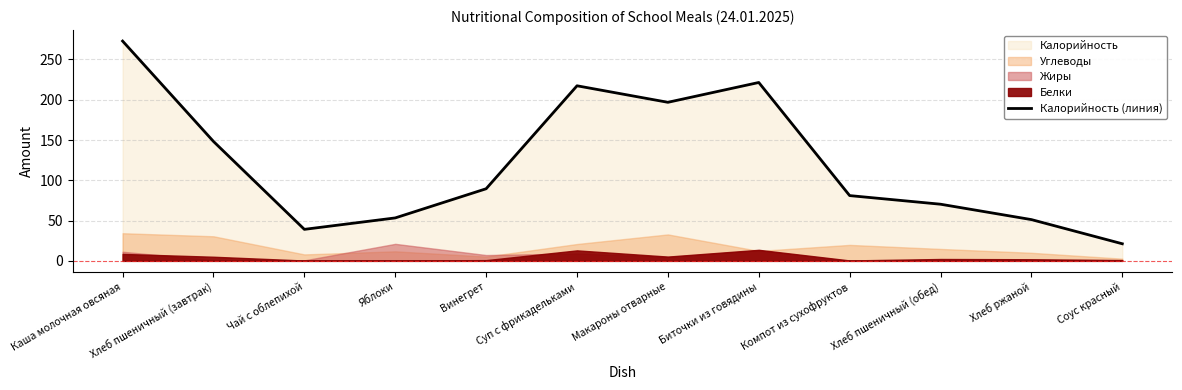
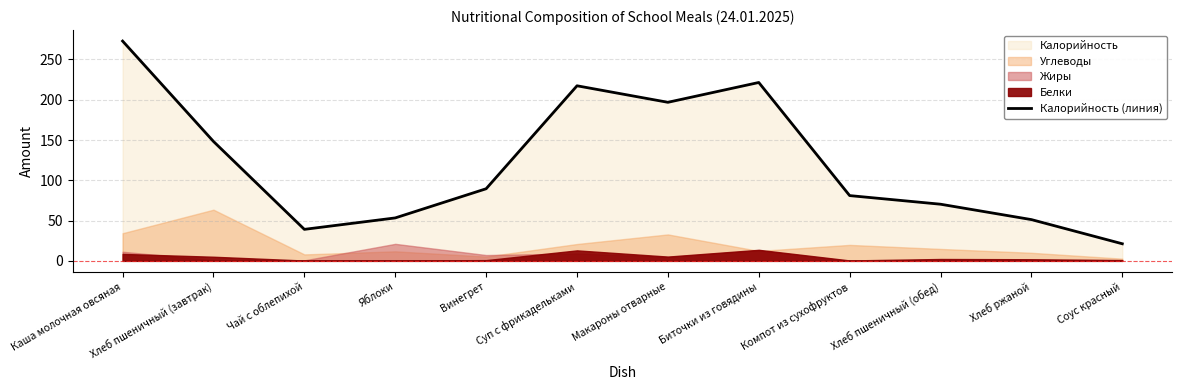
  {
    "Калорийность": {
      "Каша молочная овсяная": 270,
      "Хлеб пшеничный (завтрак)": 150,
      "Чай с облепихой": 40,
      "Яблоки": 50,
      "Винегрет": 90,
      "Суп с фрикадельками": 220,
      "Макароны отварные": 200,
      "Биточки из говядины": 220,
      "Компот из сухофруктов": 80,
      "Хлеб пшеничный (обед)": 70,
      "Хлеб ржаной": 50,
      "Соус красный": 20
    },
    "Углеводы": {
      "Каша молочная овсяная": 30,
-     "Хлеб пшеничный (завтрак)": 30,
+     "Хлеб пшеничный (завтрак)": 60,
      "Чай с облепихой": 10,
      "Яблоки": 10,
      "Суп с фрикадельками": 20,
      "Макароны отварные": 30,
      "Компот из сухофруктов": 20,
      "Хлеб пшеничный (обед)": 10,
      "Хлеб ржаной": 10
    },
    "Жиры": {
      "Яблоки": 20,
      "Суп с фрикадельками": 10
    },
    "Белки": {
      "Хлеб пшеничный (завтрак)": 10,
      "Суп с фрикадельками": 10
    }
  }
